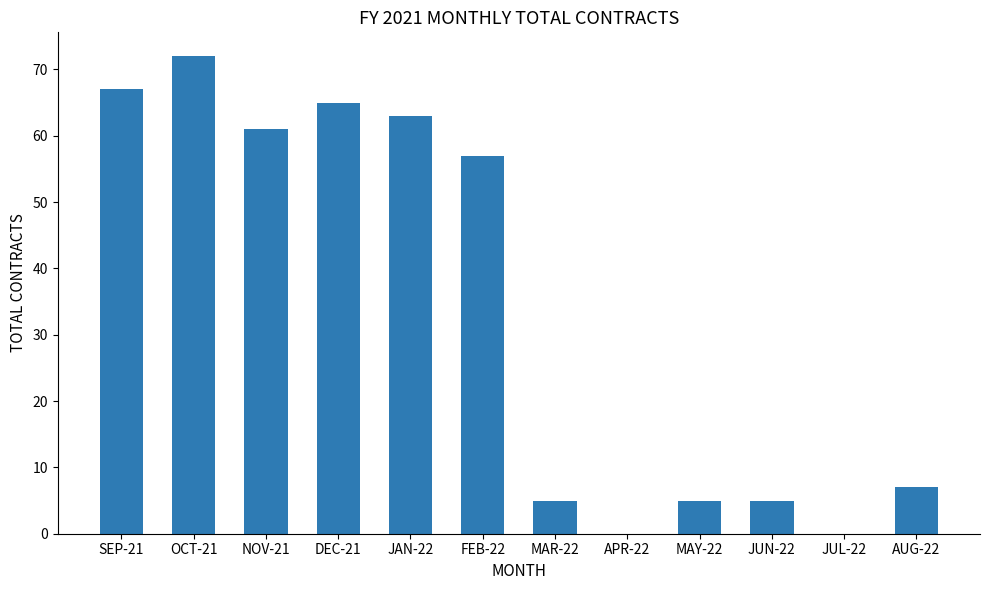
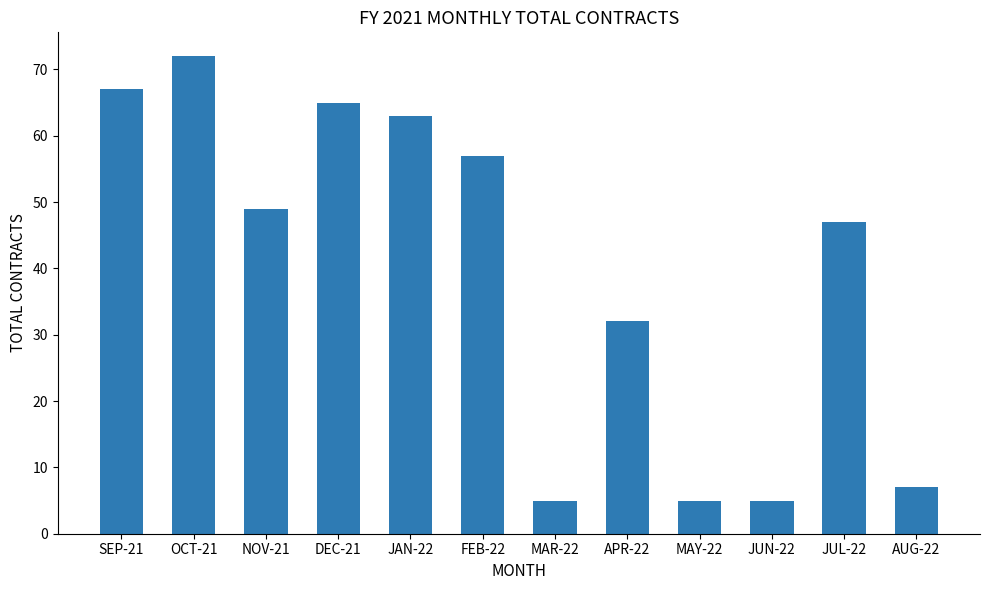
  {
    "SEP-21": 67,
    "OCT-21": 72,
-   "NOV-21": 61,
+   "NOV-21": 49,
    "DEC-21": 65,
    "JAN-22": 63,
    "FEB-22": 57,
    "MAR-22": 5,
-   "APR-22": 0,
+   "APR-22": 32,
    "MAY-22": 5,
    "JUN-22": 5,
-   "JUL-22": 0,
+   "JUL-22": 47,
    "AUG-22": 7
  }
